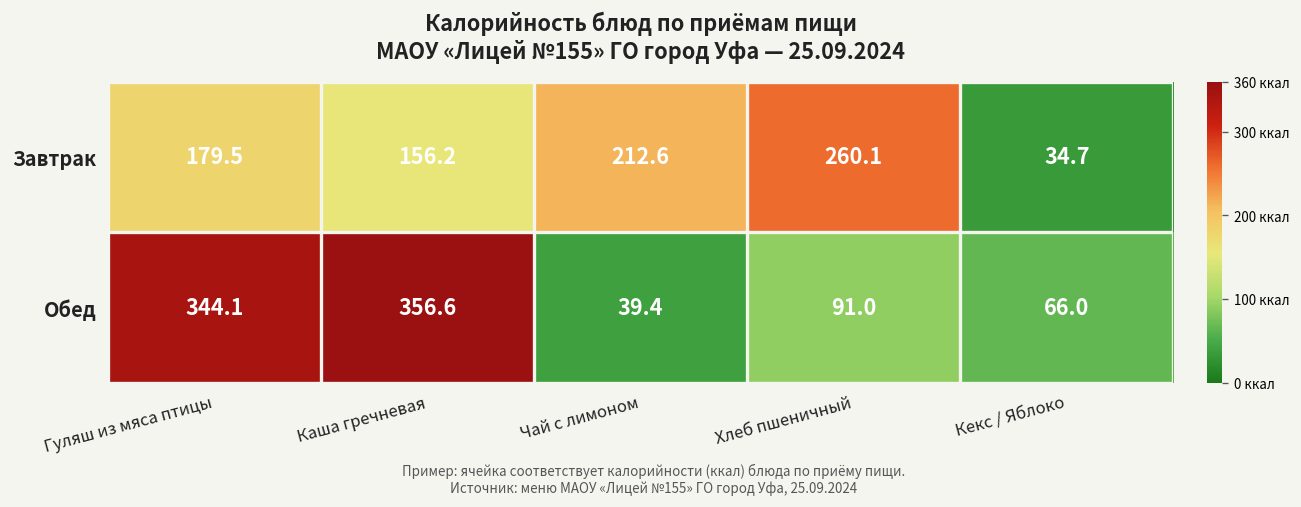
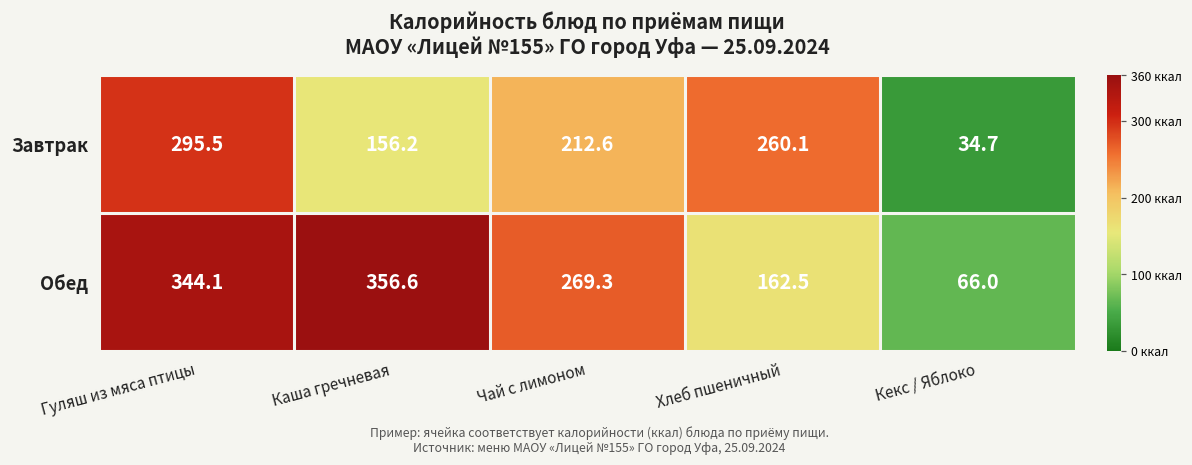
  {
    "Завтрак": {
-     "Гуляш из мяса птицы": 179.5,
+     "Гуляш из мяса птицы": 295.5,
      "Каша гречневая": 156.2,
      "Чай с лимоном": 212.6,
      "Хлеб пшеничный": 260.1,
      "Кекс / Яблоко": 34.7
    },
    "Обед": {
      "Гуляш из мяса птицы": 344.1,
      "Каша гречневая": 356.6,
-     "Чай с лимоном": 39.4,
-     "Хлеб пшеничный": 91.0,
+     "Чай с лимоном": 269.3,
+     "Хлеб пшеничный": 162.5,
      "Кекс / Яблоко": 66.0
    }
  }
